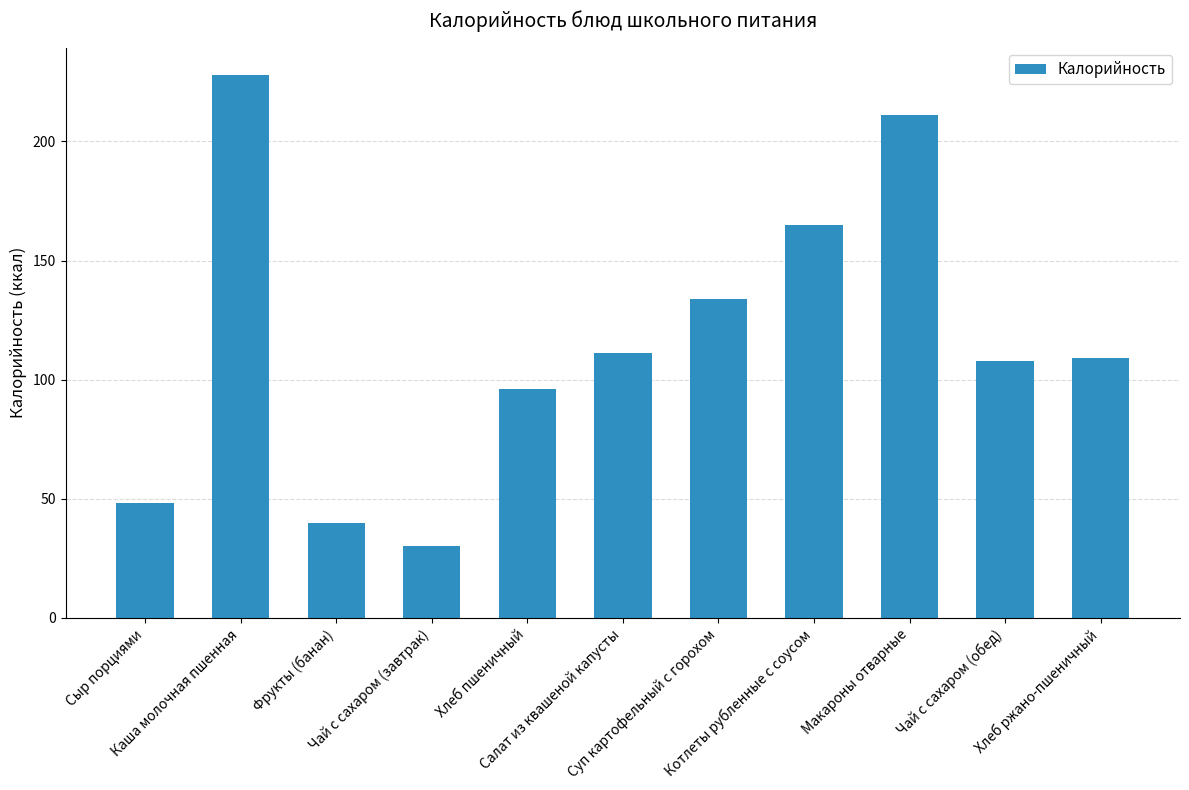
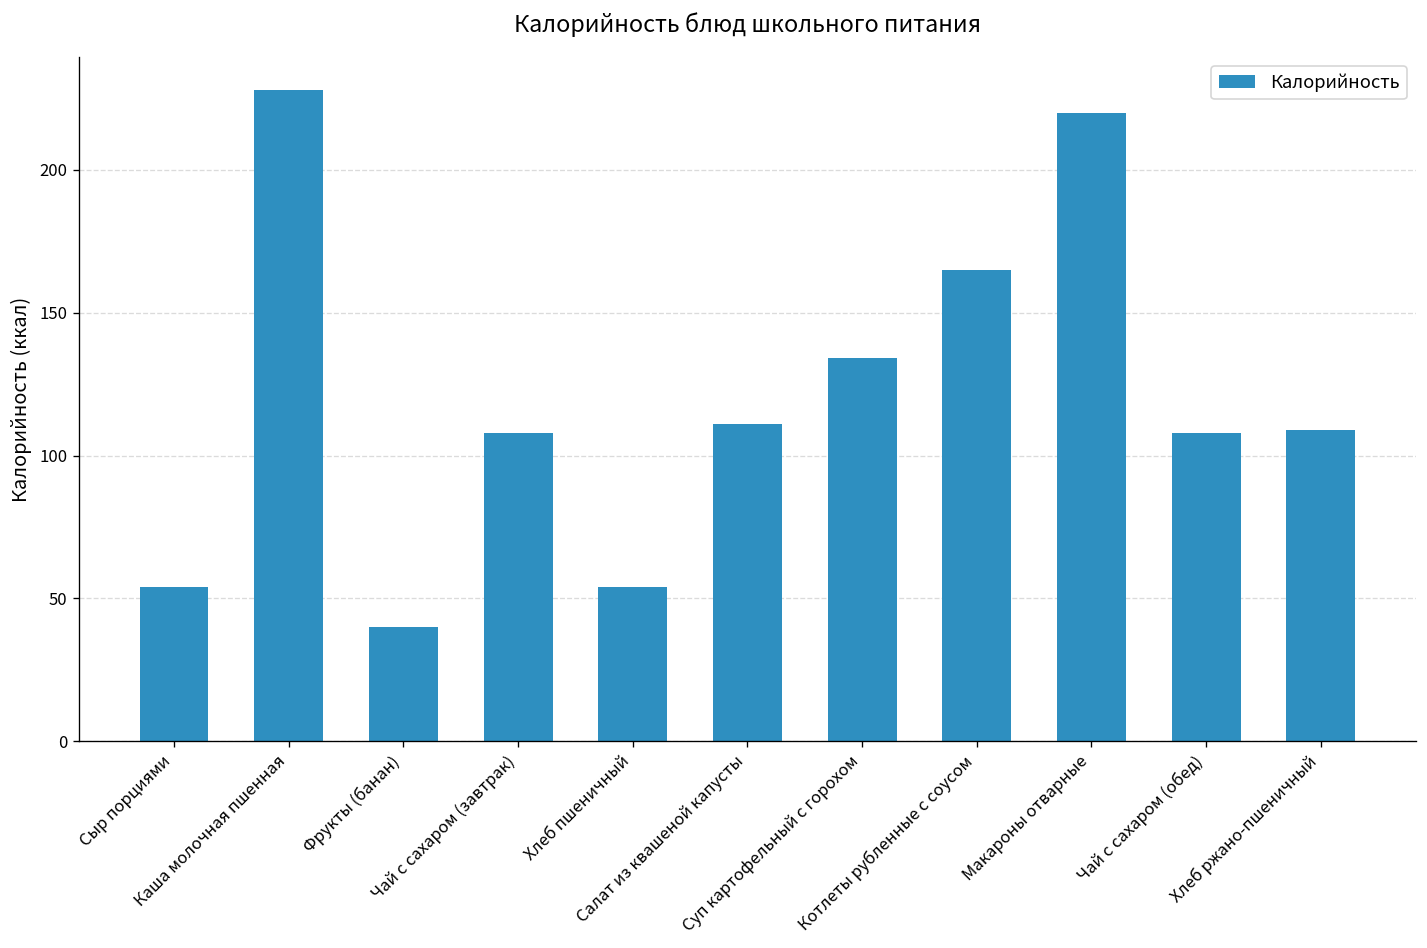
  {
-   "Сыр порциями": 48,
+   "Сыр порциями": 54,
    "Каша молочная пшенная": 228,
    "Фрукты (банан)": 40,
-   "Чай с сахаром (завтрак)": 30,
-   "Хлеб пшеничный": 96,
+   "Чай с сахаром (завтрак)": 108,
+   "Хлеб пшеничный": 54,
    "Салат из квашеной капусты": 111,
    "Суп картофельный с горохом": 134,
    "Котлеты рубленные с соусом": 165,
-   "Макароны отварные": 211,
+   "Макароны отварные": 220,
    "Чай с сахаром (обед)": 108,
    "Хлеб ржано-пшеничный": 109
  }
